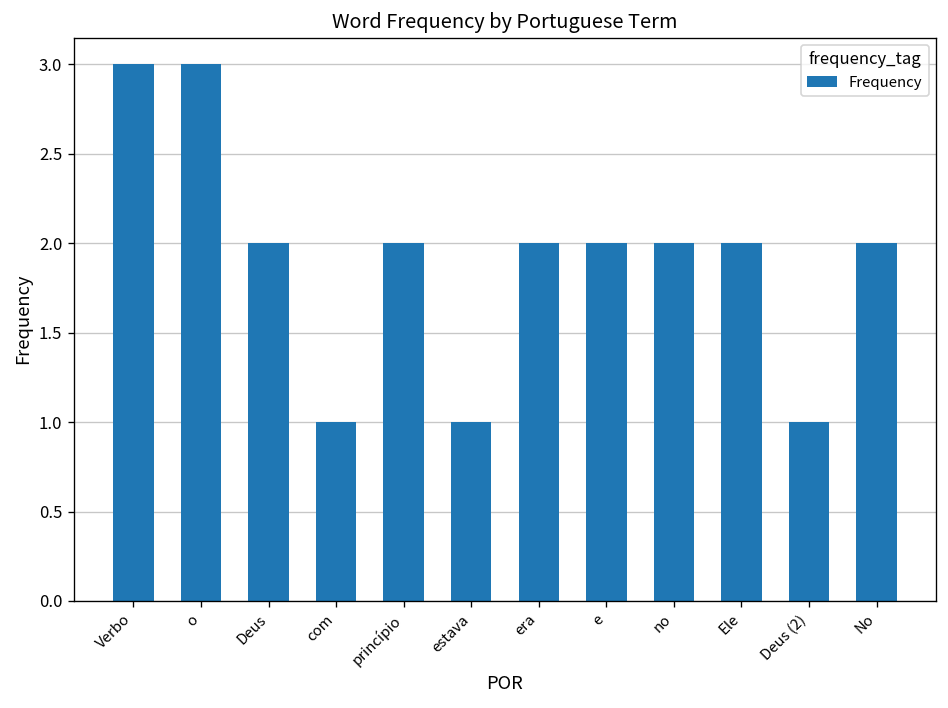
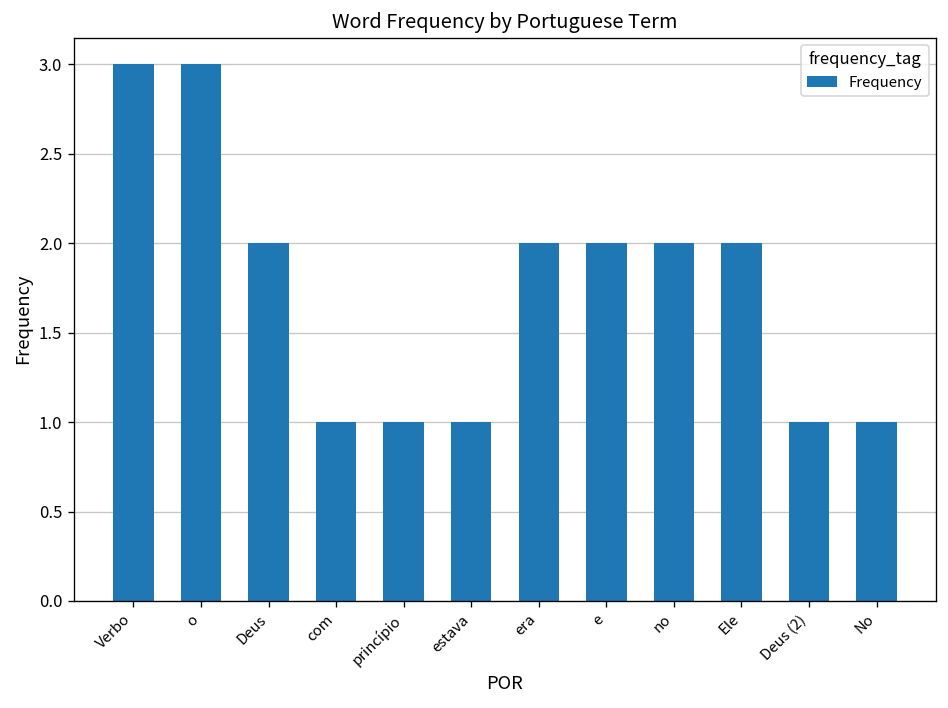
  {
    "Verbo": 3,
    "o": 3,
    "Deus": 2,
    "com": 1,
-   "princípio": 2,
+   "princípio": 1,
    "estava": 1,
    "era": 2,
    "e": 2,
    "no": 2,
    "Ele": 2,
    "Deus (2)": 1,
-   "No": 2
+   "No": 1
  }
